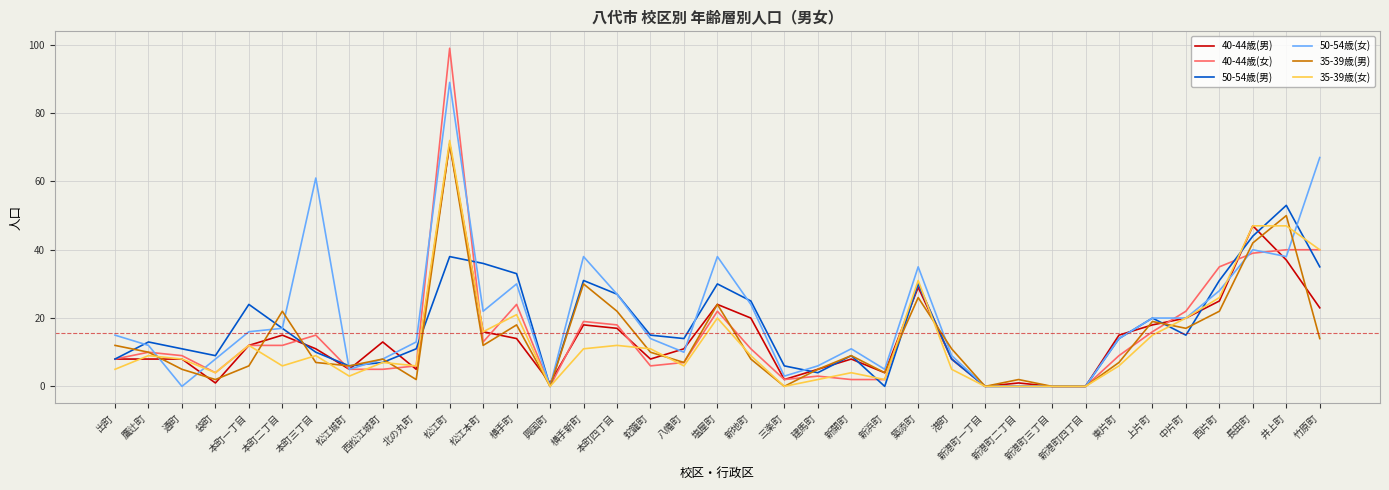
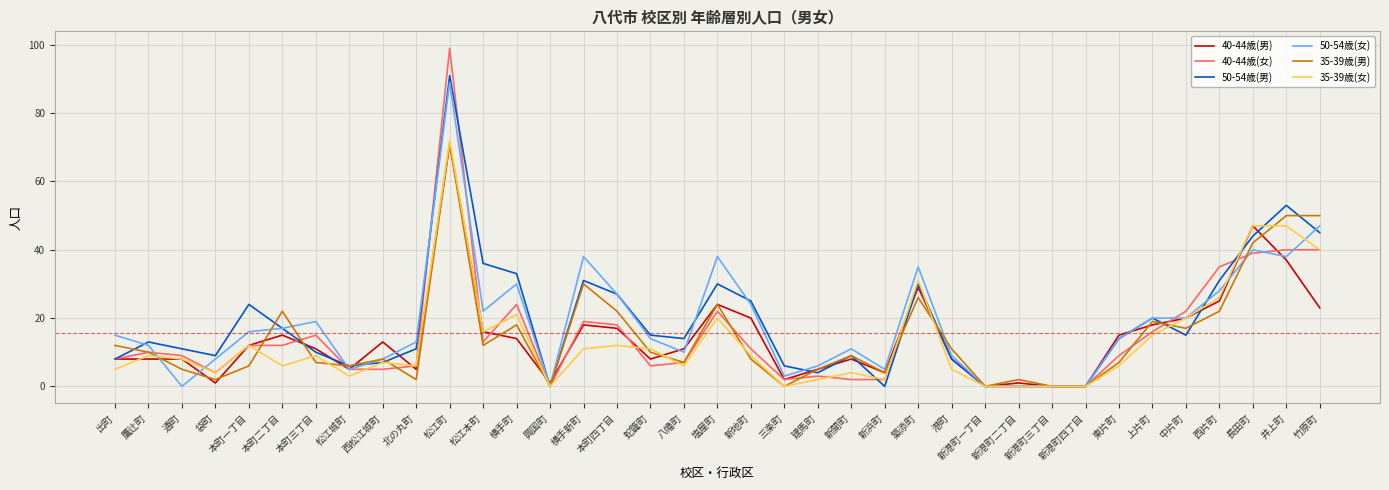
  {
    "40-44歳(男)": {
      "鷹辻町": 8,
      "袋町": 1,
      "本町二丁目": 15,
      "本町三丁目": 11,
      "西松江城町": 13,
      "北の丸町": 5,
      "横手町": 14,
      "興国町": 1,
      "横手新町": 18,
      "本町四丁目": 17,
      "蛇籠町": 8,
      "八幡町": 11,
      "新地町": 20,
      "新開町": 8,
      "築添町": 29,
      "新港町二丁目": 1,
      "東片町": 15,
      "上片町": 18,
      "西片町": 25,
      "井上町": 37,
      "竹原町": 23
    },
    "40-44歳(女)": {
      "通町": 9,
      "本町二丁目": 12,
      "本町三丁目": 15,
      "西松江城町": 5,
      "松江町": 99,
      "松江本町": 13,
      "横手町": 24,
      "横手新町": 19,
      "本町四丁目": 18,
      "蛇籠町": 6,
      "塩屋町": 22,
      "新地町": 11,
      "建馬町": 3,
      "新開町": 2,
      "東片町": 9,
      "上片町": 16,
      "中片町": 22,
      "西片町": 35,
      "長田町": 39,
      "井上町": 40
    },
    "50-54歳(男)": {
      "鷹辻町": 13,
      "通町": 11,
      "袋町": 9,
      "本町一丁目": 24,
      "本町三丁目": 10,
      "北の丸町": 11,
-     "松江町": 38,
+     "松江町": 91,
      "松江本町": 36,
      "横手町": 33,
      "横手新町": 31,
      "蛇籠町": 15,
      "八幡町": 14,
      "塩屋町": 30,
      "新地町": 25,
      "三楽町": 6,
      "建馬町": 4,
      "新浜町": 0,
      "中片町": 15,
      "西片町": 31,
      "長田町": 44,
      "井上町": 53,
-     "竹原町": 35
+     "竹原町": 45
    },
    "50-54歳(女)": {
      "出町": 15,
      "鷹辻町": 12,
      "通町": 0,
      "袋町": 8,
      "本町一丁目": 16,
-     "本町三丁目": 61,
+     "本町三丁目": 19,
      "北の丸町": 13,
      "松江町": 89,
      "松江本町": 22,
      "横手町": 30,
      "横手新町": 38,
      "蛇籠町": 14,
      "八幡町": 10,
      "塩屋町": 38,
      "新地町": 24,
      "三楽町": 3,
      "建馬町": 6,
      "新開町": 11,
      "新浜町": 5,
      "築添町": 35,
      "港町": 9,
      "西片町": 28,
      "長田町": 40,
      "井上町": 38,
-     "竹原町": 67
+     "竹原町": 47
    },
    "35-39歳(男)": {
      "出町": 12,
      "通町": 5,
      "袋町": 2,
      "本町一丁目": 6,
      "本町二丁目": 22,
      "本町三丁目": 7,
      "北の丸町": 2,
      "松江本町": 12,
      "横手町": 18,
      "横手新町": 30,
      "本町四丁目": 22,
      "蛇籠町": 10,
      "新地町": 8,
      "築添町": 26,
      "港町": 11,
      "新港町二丁目": 2,
      "東片町": 7,
      "上片町": 19,
      "中片町": 17,
      "西片町": 22,
      "長田町": 42,
      "井上町": 50,
-     "竹原町": 14
+     "竹原町": 50
    },
    "35-39歳(女)": {
      "出町": 5,
      "鷹辻町": 9,
      "本町二丁目": 6,
      "本町三丁目": 9,
      "松江城町": 3,
      "松江町": 72,
      "横手町": 21,
      "横手新町": 11,
      "本町四丁目": 12,
      "蛇籠町": 11,
      "八幡町": 6,
      "塩屋町": 20,
      "新地町": 9,
      "建馬町": 2,
      "新開町": 4,
      "築添町": 31,
      "港町": 5,
      "東片町": 6,
      "上片町": 15,
      "西片町": 26,
      "井上町": 47
    }
  }
